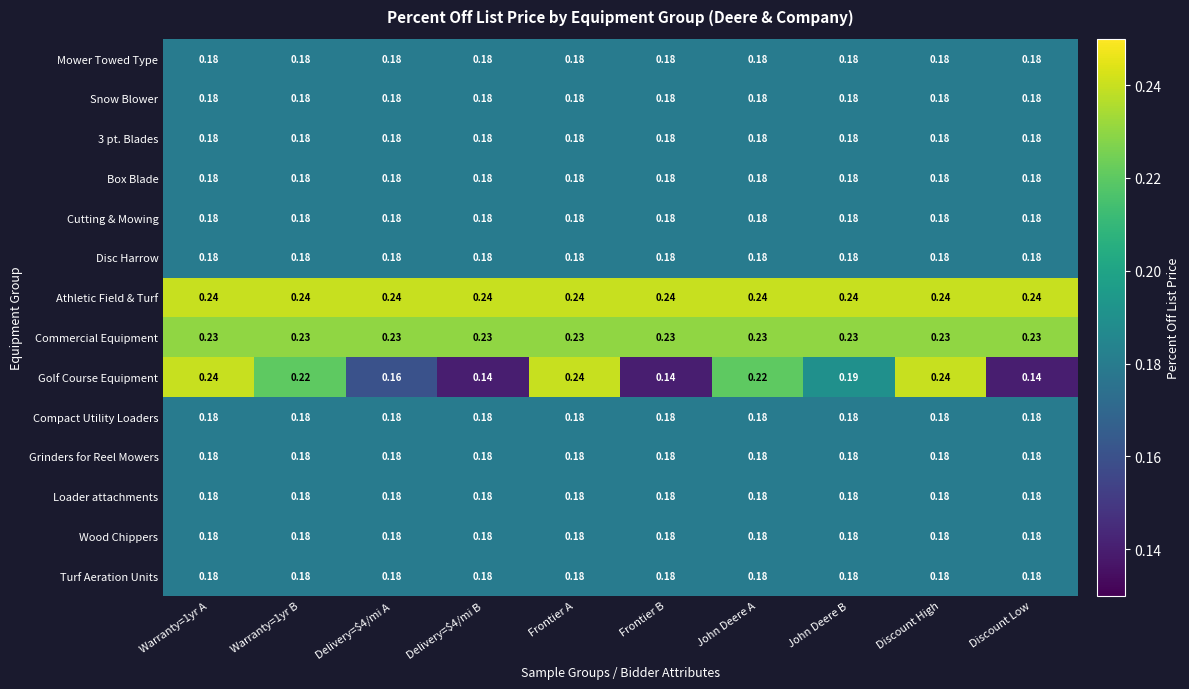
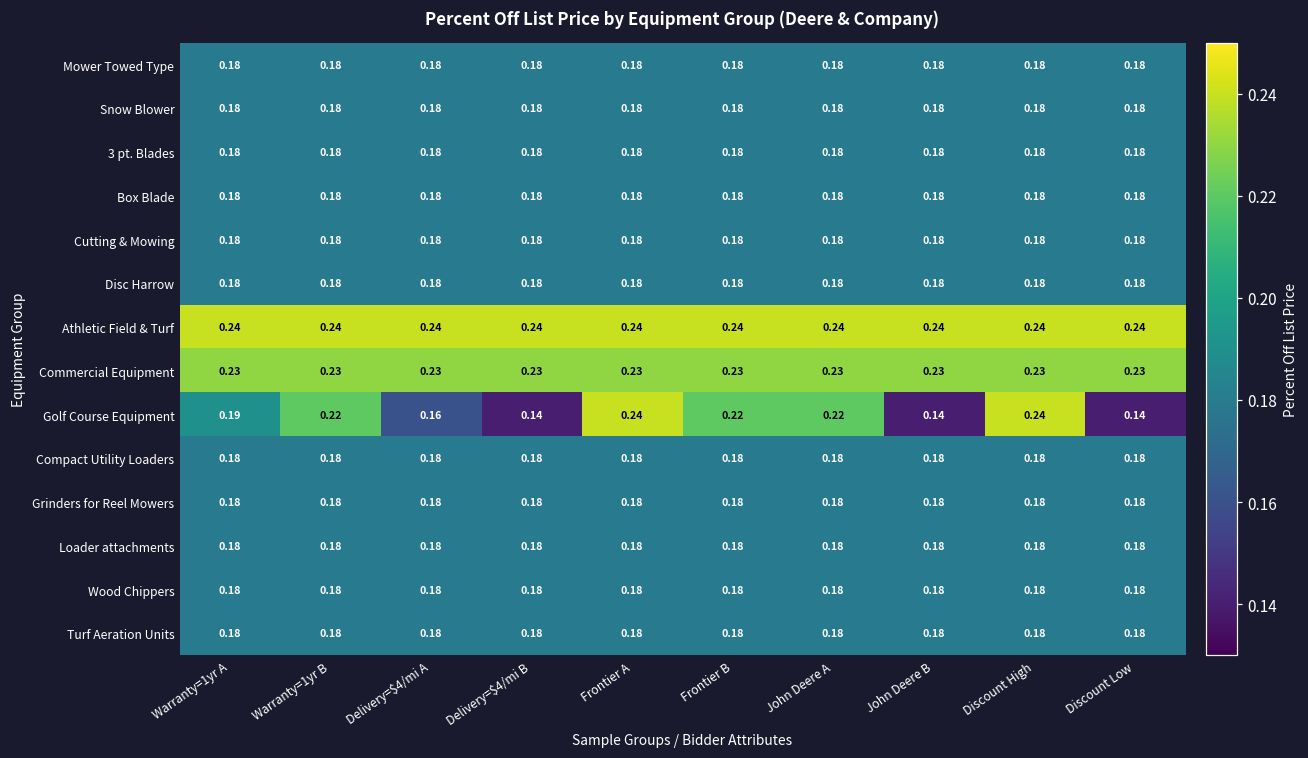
  {
    "Mower Towed Type": {
      "Warranty=1yr A": 0.18,
      "Warranty=1yr B": 0.18,
      "Delivery=$4/mi A": 0.18,
      "Delivery=$4/mi B": 0.18,
      "Frontier A": 0.18,
      "Frontier B": 0.18,
      "John Deere A": 0.18,
      "John Deere B": 0.18,
      "Discount High": 0.18,
      "Discount Low": 0.18
    },
    "Snow Blower": {
      "Warranty=1yr A": 0.18,
      "Warranty=1yr B": 0.18,
      "Delivery=$4/mi A": 0.18,
      "Delivery=$4/mi B": 0.18,
      "Frontier A": 0.18,
      "Frontier B": 0.18,
      "John Deere A": 0.18,
      "John Deere B": 0.18,
      "Discount High": 0.18,
      "Discount Low": 0.18
    },
    "3 pt. Blades": {
      "Warranty=1yr A": 0.18,
      "Warranty=1yr B": 0.18,
      "Delivery=$4/mi A": 0.18,
      "Delivery=$4/mi B": 0.18,
      "Frontier A": 0.18,
      "Frontier B": 0.18,
      "John Deere A": 0.18,
      "John Deere B": 0.18,
      "Discount High": 0.18,
      "Discount Low": 0.18
    },
    "Box Blade": {
      "Warranty=1yr A": 0.18,
      "Warranty=1yr B": 0.18,
      "Delivery=$4/mi A": 0.18,
      "Delivery=$4/mi B": 0.18,
      "Frontier A": 0.18,
      "Frontier B": 0.18,
      "John Deere A": 0.18,
      "John Deere B": 0.18,
      "Discount High": 0.18,
      "Discount Low": 0.18
    },
    "Cutting & Mowing": {
      "Warranty=1yr A": 0.18,
      "Warranty=1yr B": 0.18,
      "Delivery=$4/mi A": 0.18,
      "Delivery=$4/mi B": 0.18,
      "Frontier A": 0.18,
      "Frontier B": 0.18,
      "John Deere A": 0.18,
      "John Deere B": 0.18,
      "Discount High": 0.18,
      "Discount Low": 0.18
    },
    "Disc Harrow": {
      "Warranty=1yr A": 0.18,
      "Warranty=1yr B": 0.18,
      "Delivery=$4/mi A": 0.18,
      "Delivery=$4/mi B": 0.18,
      "Frontier A": 0.18,
      "Frontier B": 0.18,
      "John Deere A": 0.18,
      "John Deere B": 0.18,
      "Discount High": 0.18,
      "Discount Low": 0.18
    },
    "Athletic Field & Turf": {
      "Warranty=1yr A": 0.24,
      "Warranty=1yr B": 0.24,
      "Delivery=$4/mi A": 0.24,
      "Delivery=$4/mi B": 0.24,
      "Frontier A": 0.24,
      "Frontier B": 0.24,
      "John Deere A": 0.24,
      "John Deere B": 0.24,
      "Discount High": 0.24,
      "Discount Low": 0.24
    },
    "Commercial Equipment": {
      "Warranty=1yr A": 0.23,
      "Warranty=1yr B": 0.23,
      "Delivery=$4/mi A": 0.23,
      "Delivery=$4/mi B": 0.23,
      "Frontier A": 0.23,
      "Frontier B": 0.23,
      "John Deere A": 0.23,
      "John Deere B": 0.23,
      "Discount High": 0.23,
      "Discount Low": 0.23
    },
    "Golf Course Equipment": {
-     "Warranty=1yr A": 0.24,
+     "Warranty=1yr A": 0.19,
      "Warranty=1yr B": 0.22,
      "Delivery=$4/mi A": 0.16,
      "Delivery=$4/mi B": 0.14,
      "Frontier A": 0.24,
-     "Frontier B": 0.14,
+     "Frontier B": 0.22,
      "John Deere A": 0.22,
-     "John Deere B": 0.19,
+     "John Deere B": 0.14,
      "Discount High": 0.24,
      "Discount Low": 0.14
    },
    "Compact Utility Loaders": {
      "Warranty=1yr A": 0.18,
      "Warranty=1yr B": 0.18,
      "Delivery=$4/mi A": 0.18,
      "Delivery=$4/mi B": 0.18,
      "Frontier A": 0.18,
      "Frontier B": 0.18,
      "John Deere A": 0.18,
      "John Deere B": 0.18,
      "Discount High": 0.18,
      "Discount Low": 0.18
    },
    "Grinders for Reel Mowers": {
      "Warranty=1yr A": 0.18,
      "Warranty=1yr B": 0.18,
      "Delivery=$4/mi A": 0.18,
      "Delivery=$4/mi B": 0.18,
      "Frontier A": 0.18,
      "Frontier B": 0.18,
      "John Deere A": 0.18,
      "John Deere B": 0.18,
      "Discount High": 0.18,
      "Discount Low": 0.18
    },
    "Loader attachments": {
      "Warranty=1yr A": 0.18,
      "Warranty=1yr B": 0.18,
      "Delivery=$4/mi A": 0.18,
      "Delivery=$4/mi B": 0.18,
      "Frontier A": 0.18,
      "Frontier B": 0.18,
      "John Deere A": 0.18,
      "John Deere B": 0.18,
      "Discount High": 0.18,
      "Discount Low": 0.18
    },
    "Wood Chippers": {
      "Warranty=1yr A": 0.18,
      "Warranty=1yr B": 0.18,
      "Delivery=$4/mi A": 0.18,
      "Delivery=$4/mi B": 0.18,
      "Frontier A": 0.18,
      "Frontier B": 0.18,
      "John Deere A": 0.18,
      "John Deere B": 0.18,
      "Discount High": 0.18,
      "Discount Low": 0.18
    },
    "Turf Aeration Units": {
      "Warranty=1yr A": 0.18,
      "Warranty=1yr B": 0.18,
      "Delivery=$4/mi A": 0.18,
      "Delivery=$4/mi B": 0.18,
      "Frontier A": 0.18,
      "Frontier B": 0.18,
      "John Deere A": 0.18,
      "John Deere B": 0.18,
      "Discount High": 0.18,
      "Discount Low": 0.18
    }
  }
